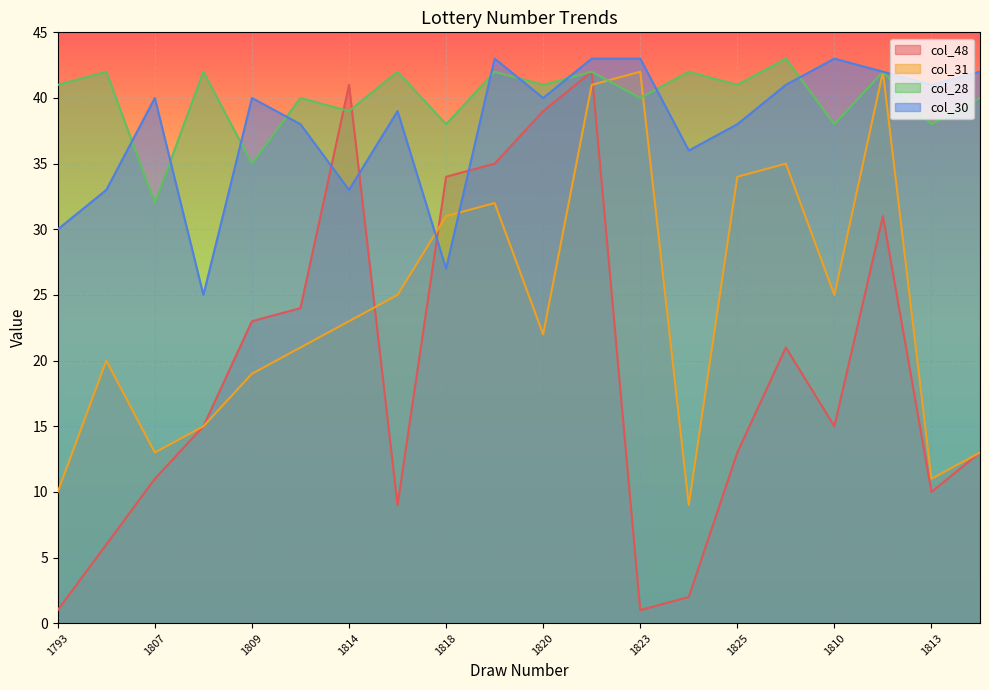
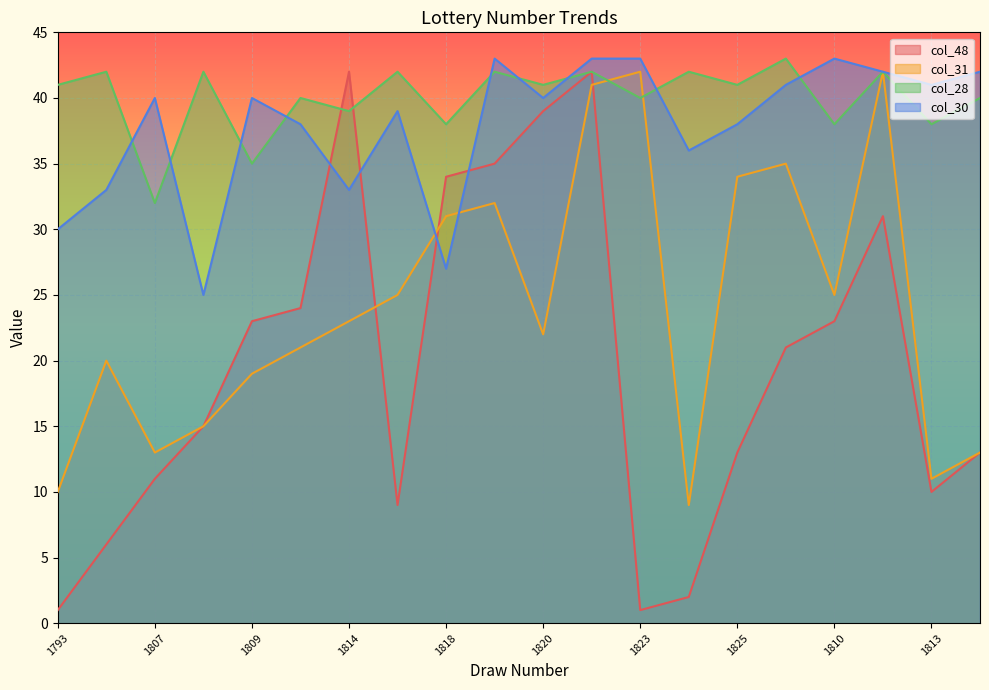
  {
    "col_48": {
      "1793": 1,
      "1807": 11,
      "1809": 23,
-     "1814": 41,
+     "1814": 42,
      "1818": 34,
      "1820": 39,
      "1823": 1,
      "1825": 13,
-     "1810": 15,
+     "1810": 23,
      "1813": 10
    },
    "col_31": {
      "1793": 10,
      "1807": 13,
      "1809": 19,
      "1814": 23,
      "1818": 31,
      "1820": 22,
      "1823": 42,
      "1825": 34,
      "1810": 25,
      "1813": 11
    },
    "col_28": {
      "1793": 41,
      "1807": 32,
      "1809": 35,
      "1814": 39,
      "1818": 38,
      "1820": 41,
      "1823": 40,
      "1825": 41,
      "1810": 38,
      "1813": 38
    },
    "col_30": {
      "1793": 30,
      "1807": 40,
      "1809": 40,
      "1814": 33,
      "1818": 27,
      "1820": 40,
      "1823": 43,
      "1825": 38,
      "1810": 43
    }
  }
